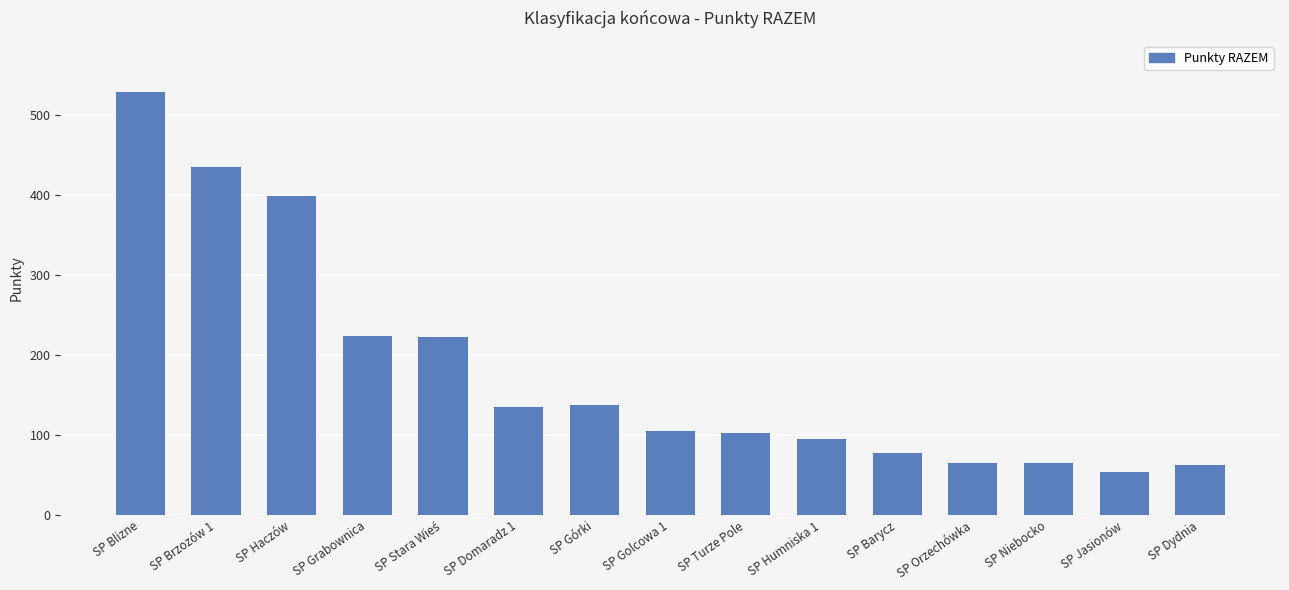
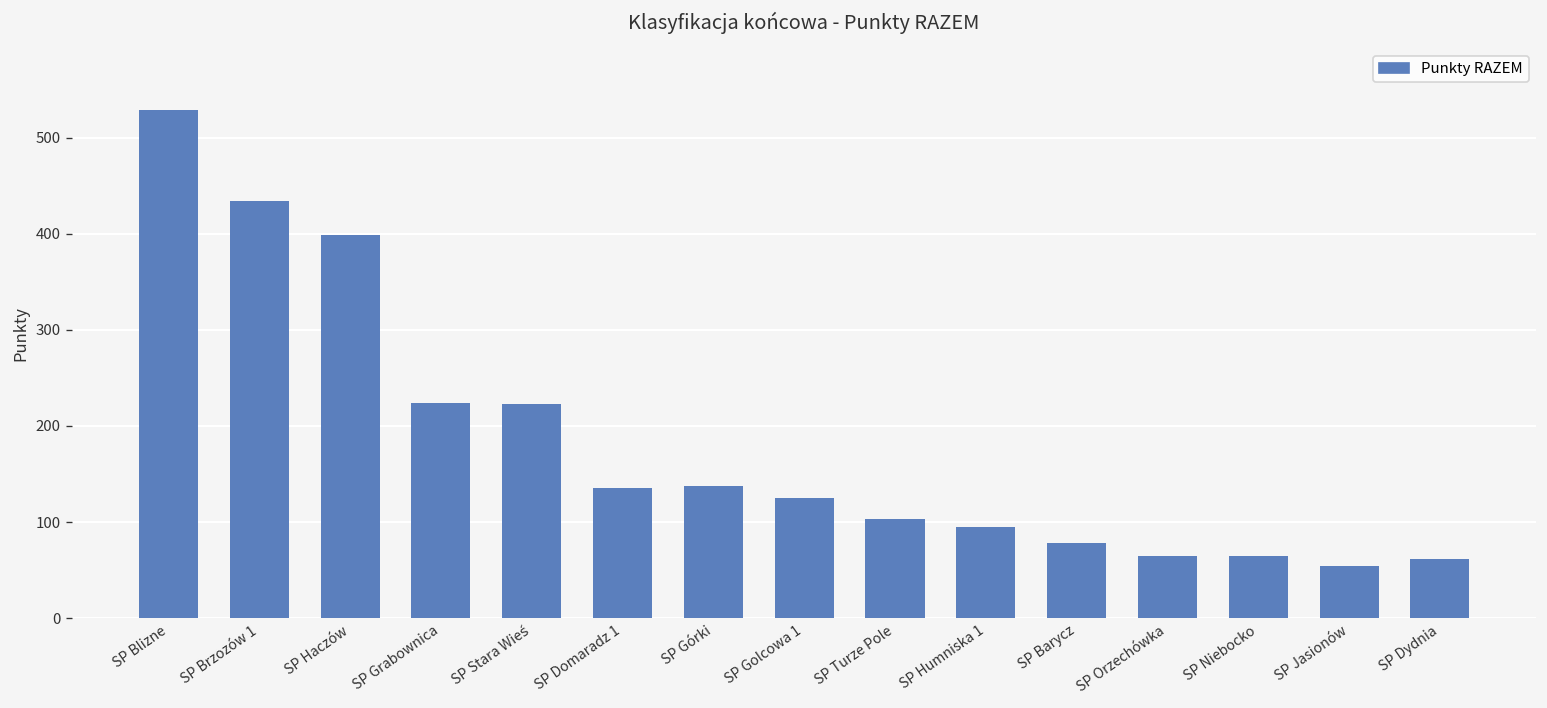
  {
    "SP Blizne": 530,
    "SP Brzozów 1": 430,
    "SP Haczów": 400,
    "SP Grabownica": 220,
    "SP Stara Wieś": 220,
    "SP Domaradz 1": 140,
    "SP Górki": 140,
-   "SP Golcowa 1": 110,
+   "SP Golcowa 1": 130,
    "SP Turze Pole": 100,
    "SP Humniska 1": 90,
    "SP Barycz": 80,
    "SP Orzechówka": 70,
    "SP Niebocko": 70,
    "SP Jasionów": 50,
    "SP Dydnia": 60
  }
